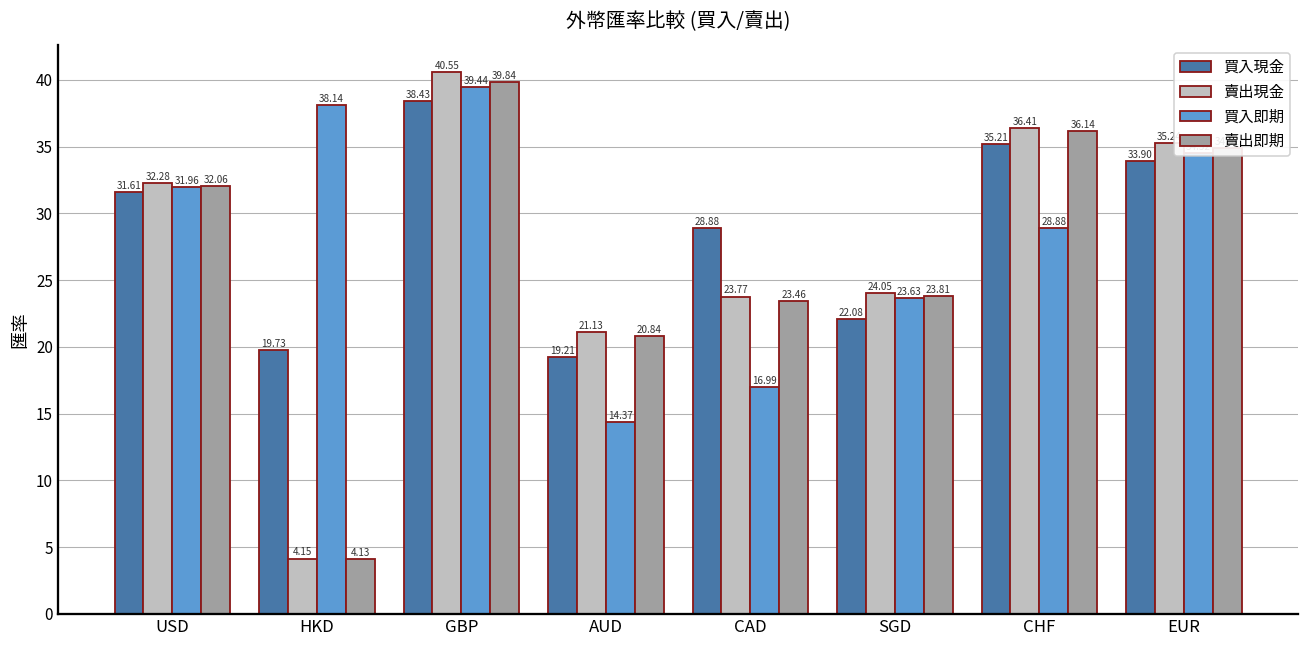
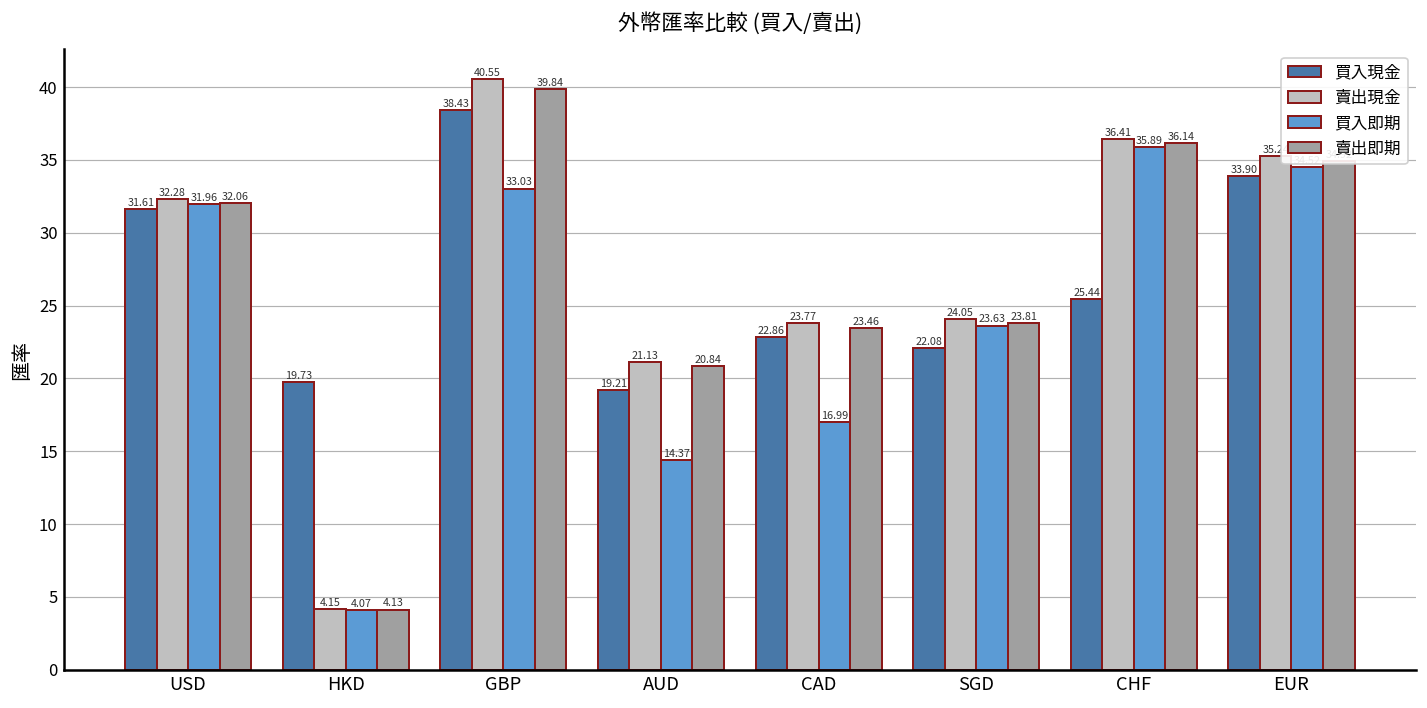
  {
    "買入現金": {
      "USD": 31.61,
      "HKD": 19.73,
      "GBP": 38.43,
      "AUD": 19.21,
-     "CAD": 28.88,
+     "CAD": 22.86,
      "SGD": 22.08,
-     "CHF": 35.21,
+     "CHF": 25.44,
      "EUR": 33.90
    },
    "買入即期": {
      "USD": 31.96,
-     "HKD": 38.14,
-     "GBP": 39.44,
+     "HKD": 4.07,
+     "GBP": 33.03,
      "AUD": 14.37,
      "CAD": 16.99,
      "SGD": 23.63,
-     "CHF": 28.88
+     "CHF": 35.89
    }
  }
